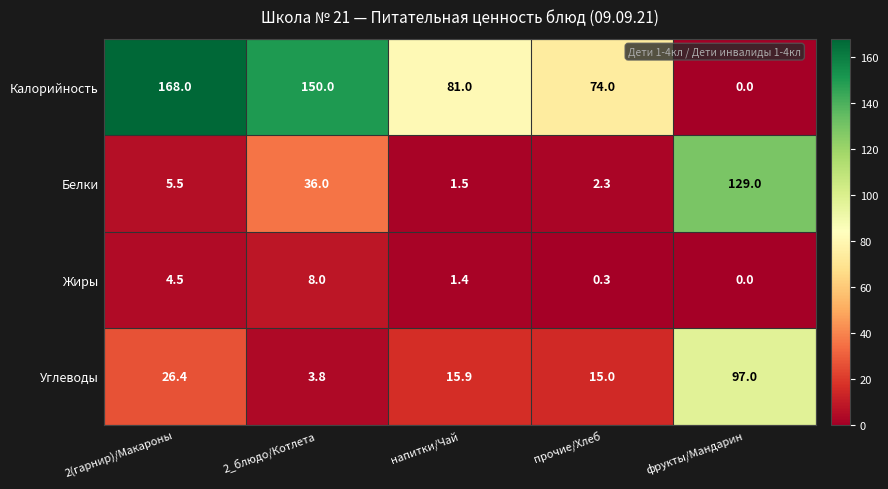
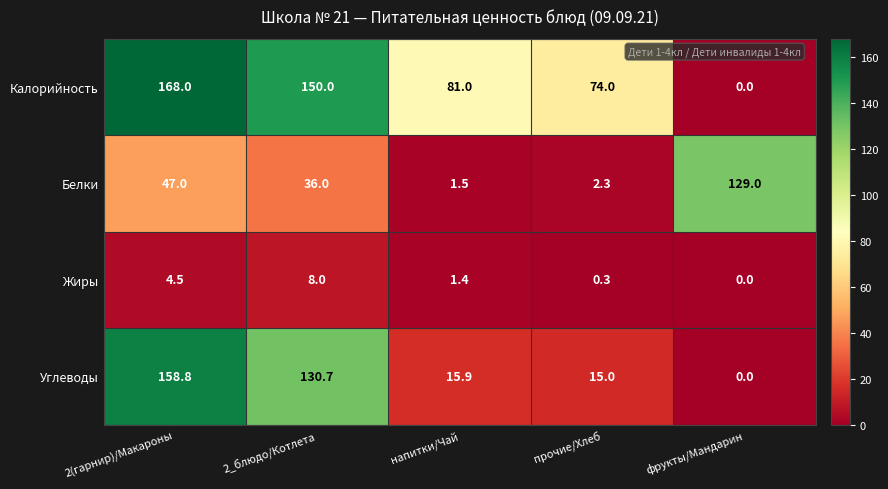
  {
    "Калорийность": {
      "2(гарнир)/Макароны": 168.0,
      "2_блюдо/Котлета": 150.0,
      "напитки/Чай": 81.0,
      "прочие/Хлеб": 74.0,
      "фрукты/Мандарин": 0.0
    },
    "Белки": {
-     "2(гарнир)/Макароны": 5.5,
+     "2(гарнир)/Макароны": 47.0,
      "2_блюдо/Котлета": 36.0,
      "напитки/Чай": 1.5,
      "прочие/Хлеб": 2.3,
      "фрукты/Мандарин": 129.0
    },
    "Жиры": {
      "2(гарнир)/Макароны": 4.5,
      "2_блюдо/Котлета": 8.0,
      "напитки/Чай": 1.4,
      "прочие/Хлеб": 0.3,
      "фрукты/Мандарин": 0.0
    },
    "Углеводы": {
-     "2(гарнир)/Макароны": 26.4,
-     "2_блюдо/Котлета": 3.8,
+     "2(гарнир)/Макароны": 158.8,
+     "2_блюдо/Котлета": 130.7,
      "напитки/Чай": 15.9,
      "прочие/Хлеб": 15.0,
-     "фрукты/Мандарин": 97.0
+     "фрукты/Мандарин": 0.0
    }
  }
